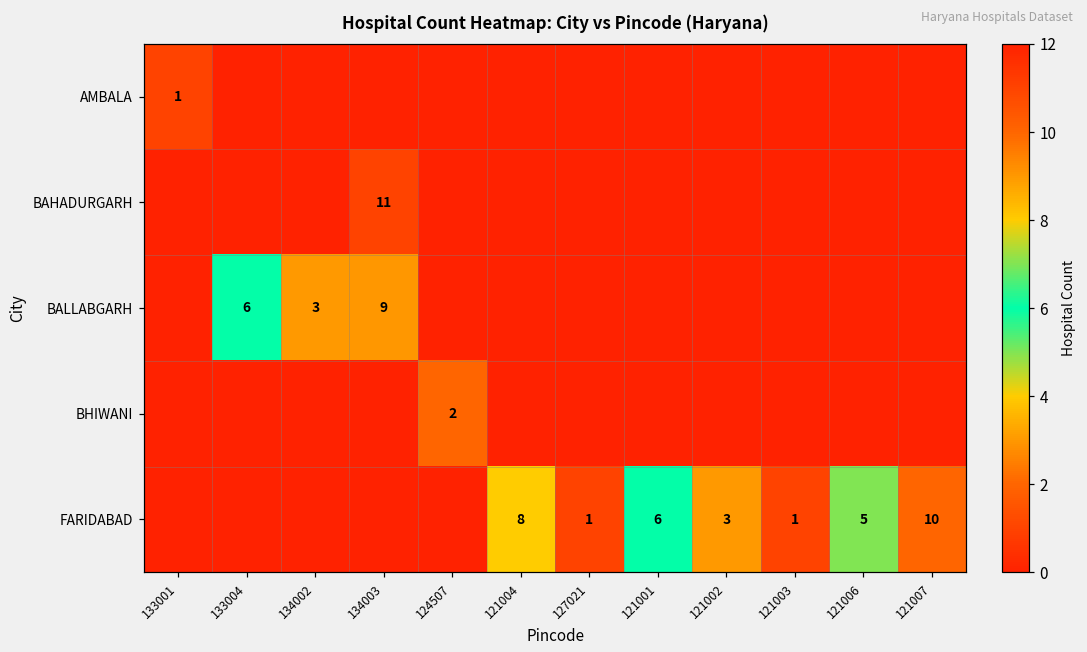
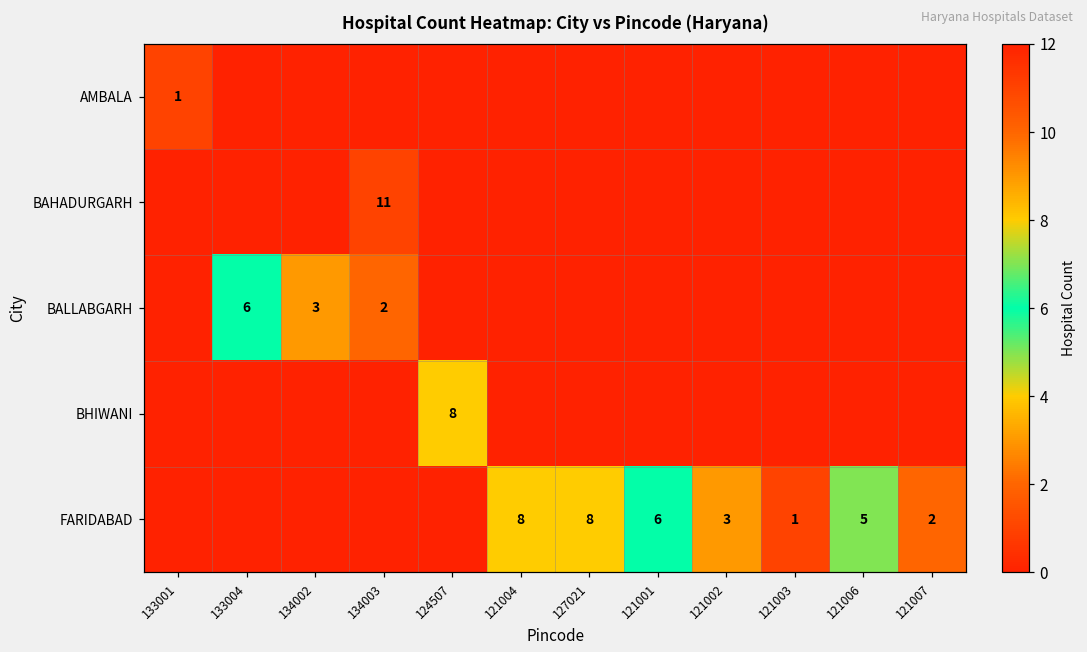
  {
    "AMBALA": {
      "133001": 1
    },
    "BAHADURGARH": {
      "134003": 11
    },
    "BALLABGARH": {
      "133004": 6,
      "134002": 3,
-     "134003": 9
+     "134003": 2
    },
    "BHIWANI": {
-     "124507": 2
+     "124507": 8
    },
    "FARIDABAD": {
      "121004": 8,
-     "127021": 1,
+     "127021": 8,
      "121001": 6,
      "121002": 3,
      "121003": 1,
      "121006": 5,
-     "121007": 10
+     "121007": 2
    }
  }
